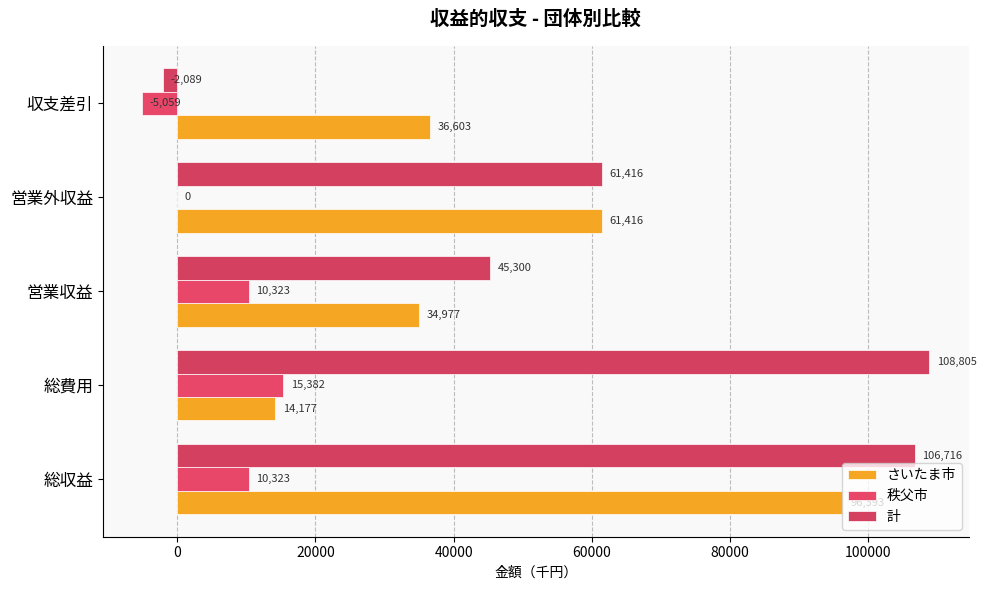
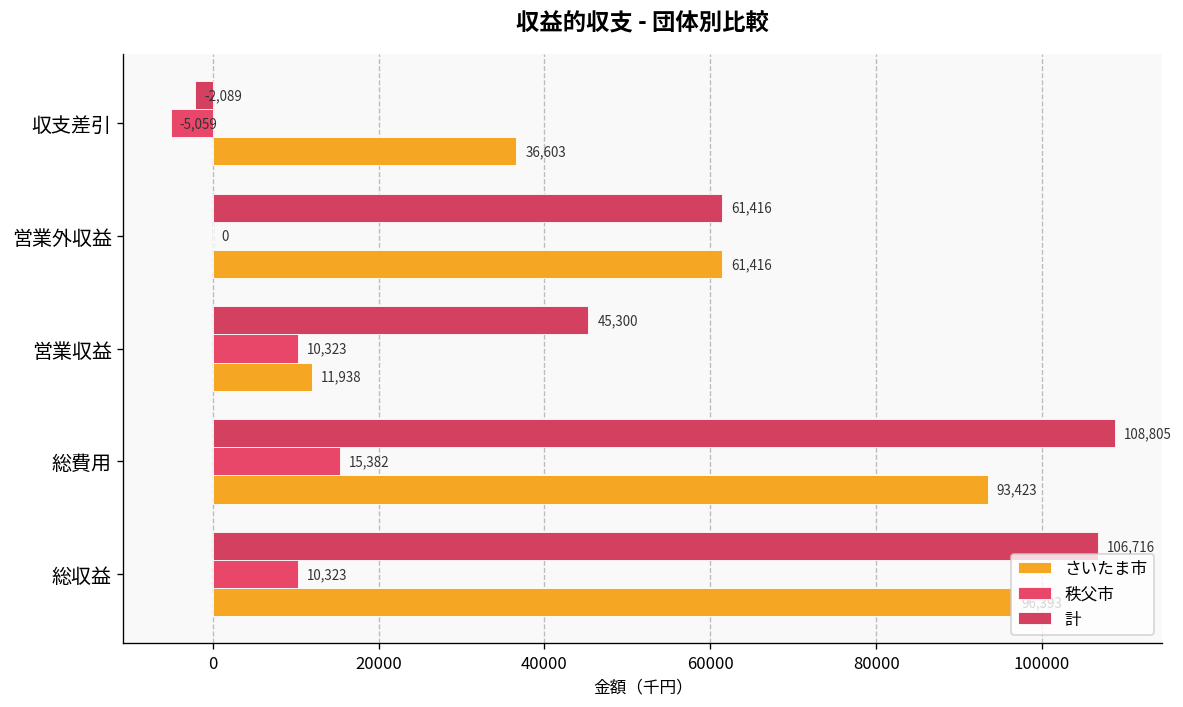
  {
    "さいたま市": {
      "収支差引": "36,603",
      "営業外収益": "61,416",
-     "営業収益": "34,977",
-     "総費用": "14,177"
+     "営業収益": "11,938",
+     "総費用": "93,423"
    }
  }
